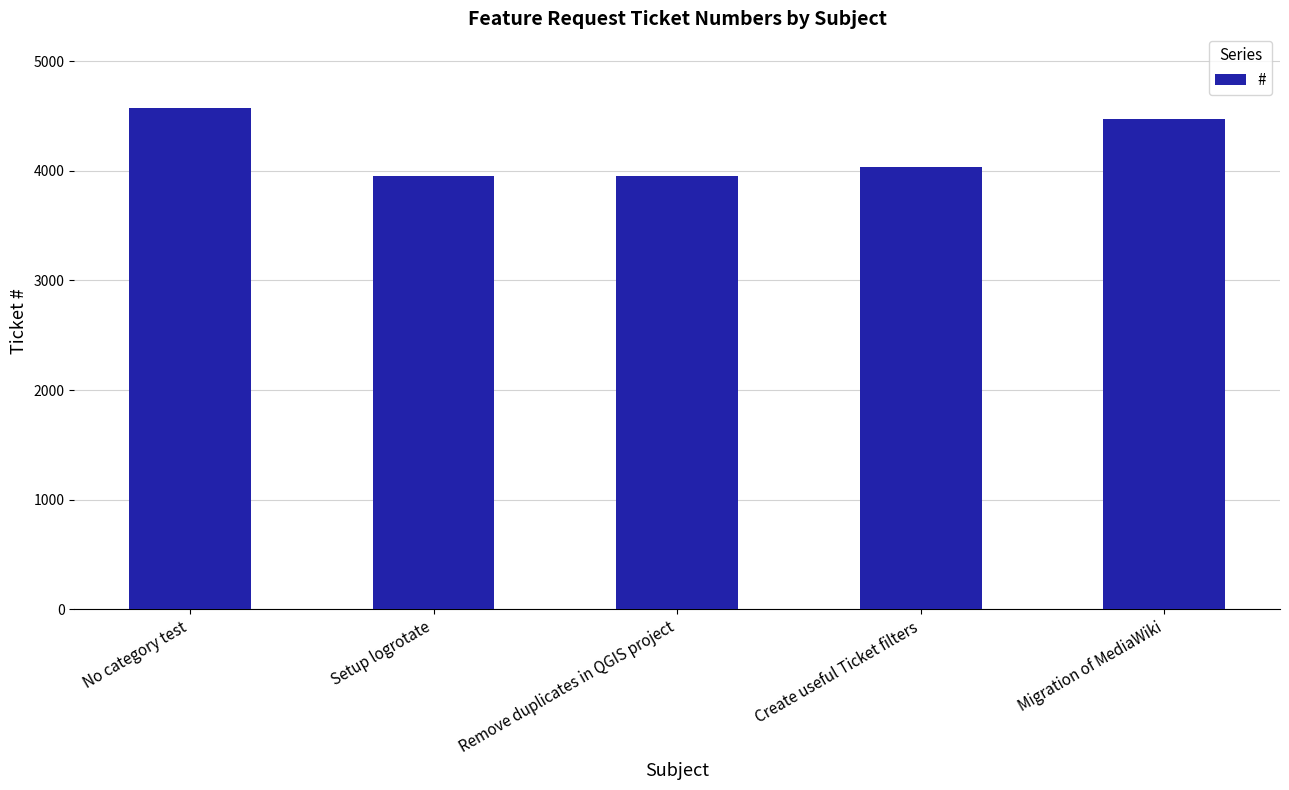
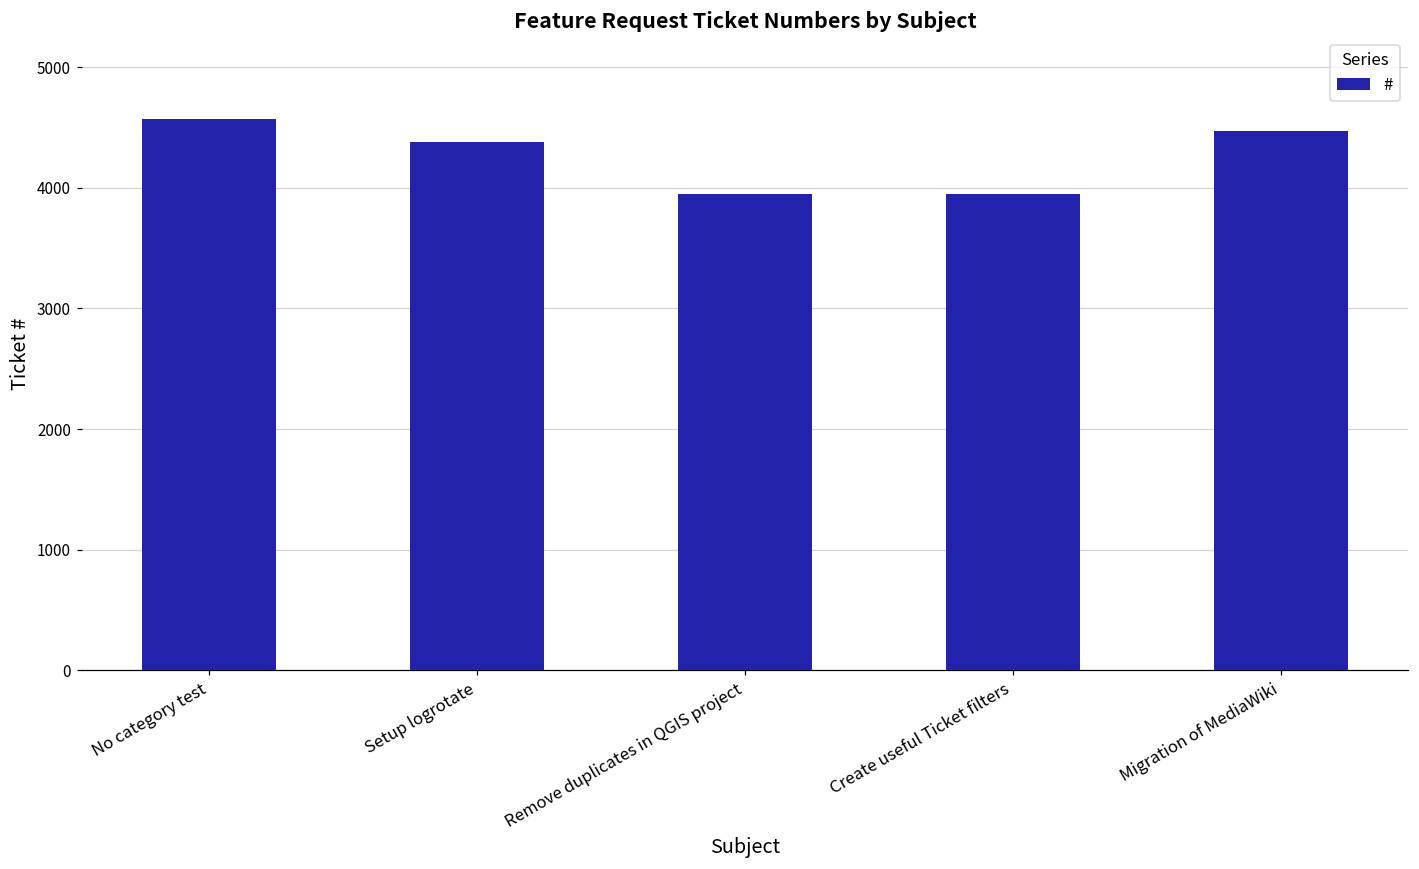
  {
    "No category test": 4570,
-   "Setup logrotate": 3950,
+   "Setup logrotate": 4380,
    "Remove duplicates in QGIS project": 3950,
-   "Create useful Ticket filters": 4040,
+   "Create useful Ticket filters": 3950,
    "Migration of MediaWiki": 4470
  }
